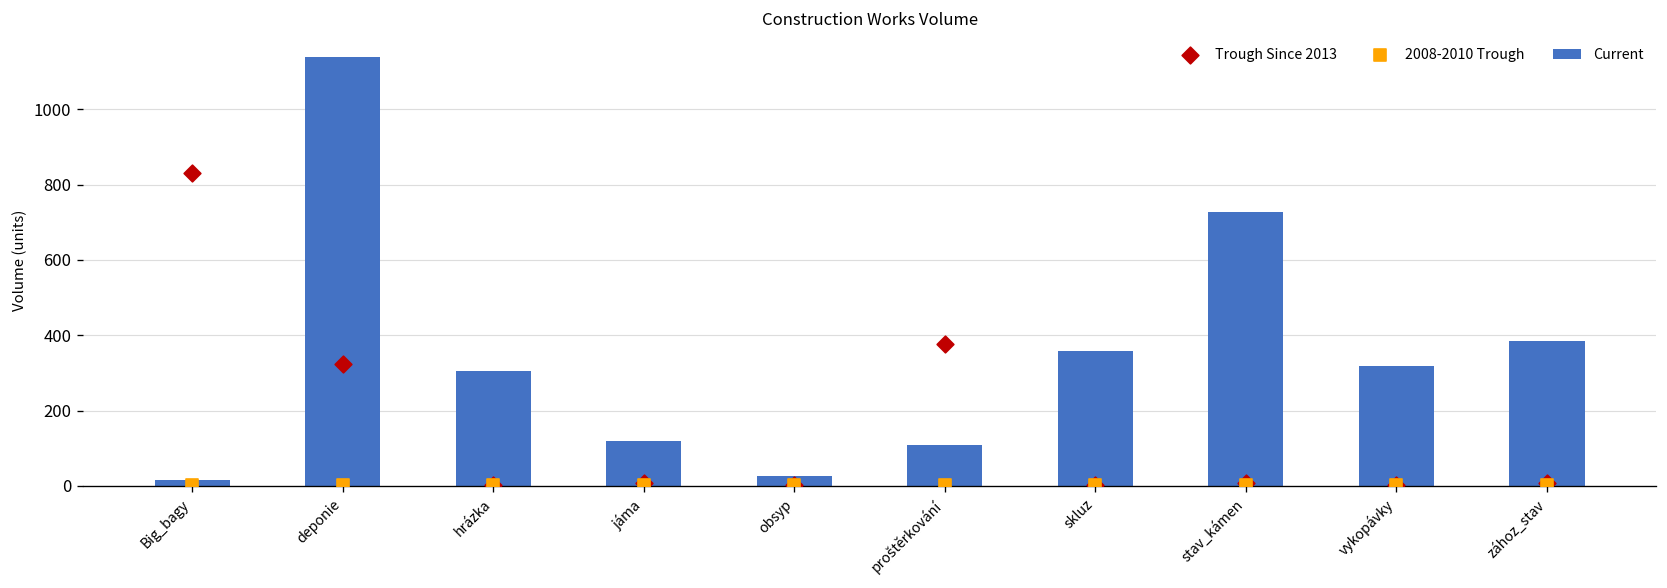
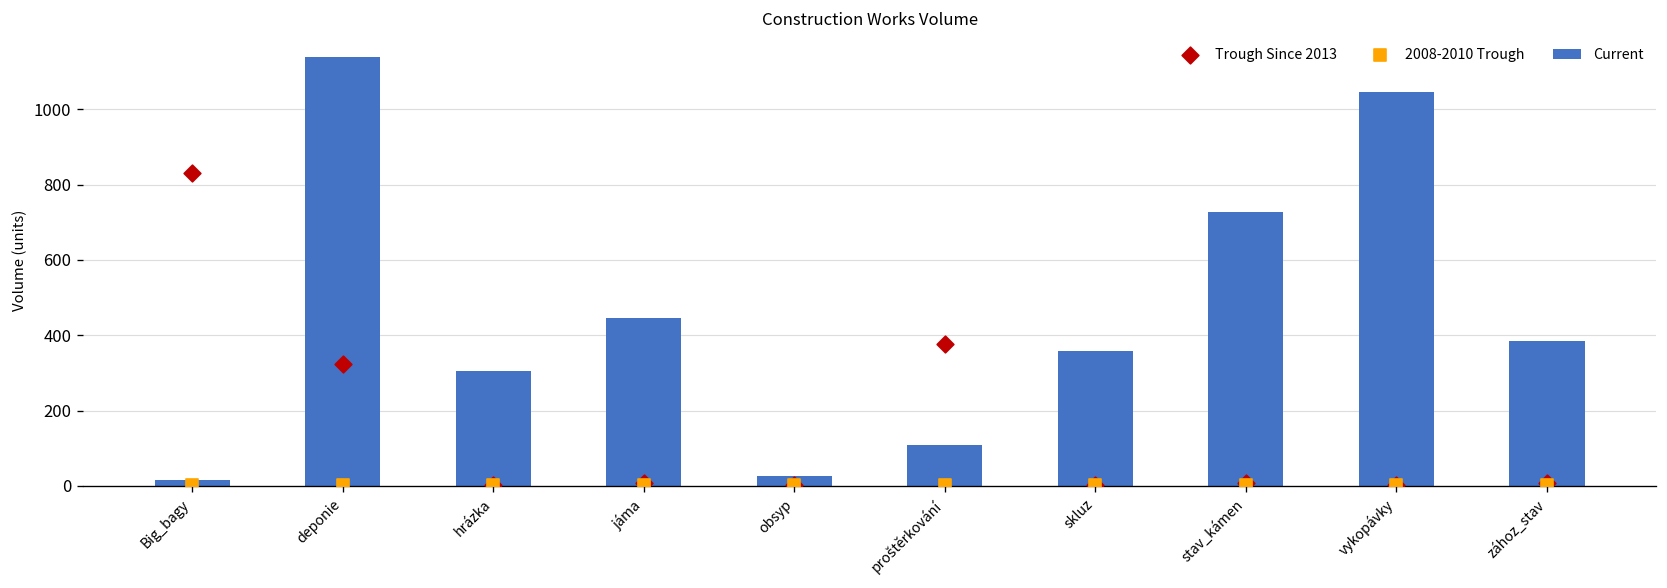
  {
    "Current": {
      "Big_bagy": 20,
      "deponie": 1140,
      "hrázka": 310,
-     "jáma": 120,
+     "jáma": 450,
      "obsyp": 30,
      "proštěrkování": 110,
      "skluz": 360,
      "stav_kámen": 730,
-     "vykopávky": 320,
+     "vykopávky": 1050,
      "zához_stav": 390
    }
  }
